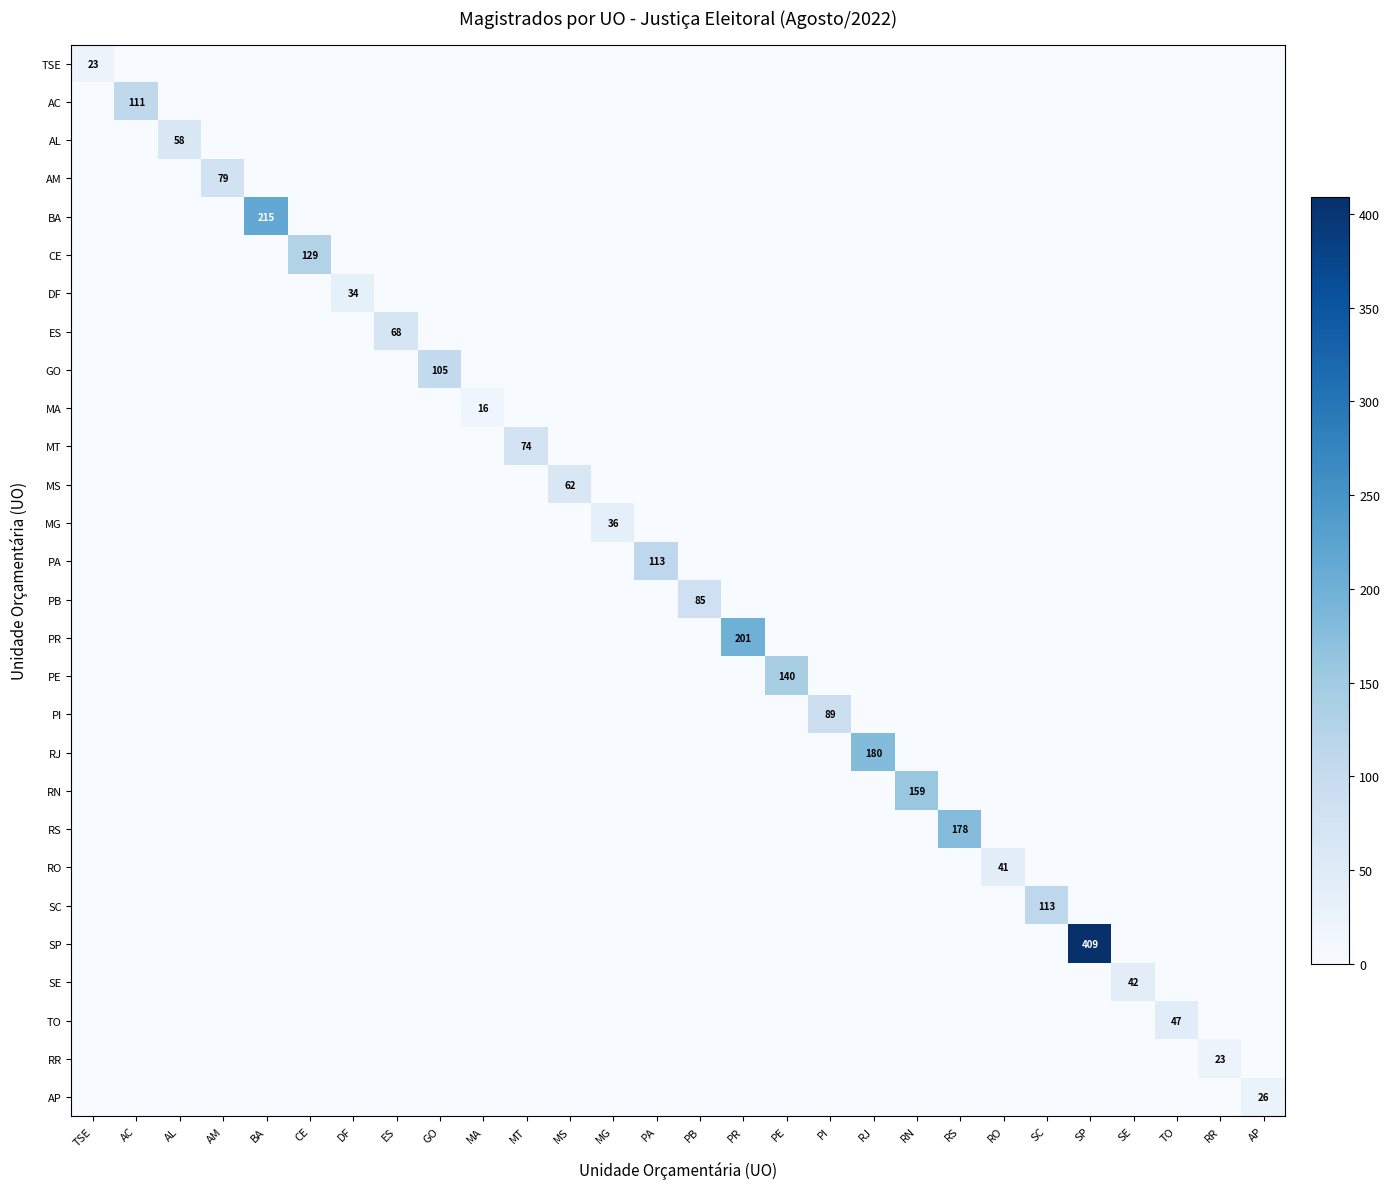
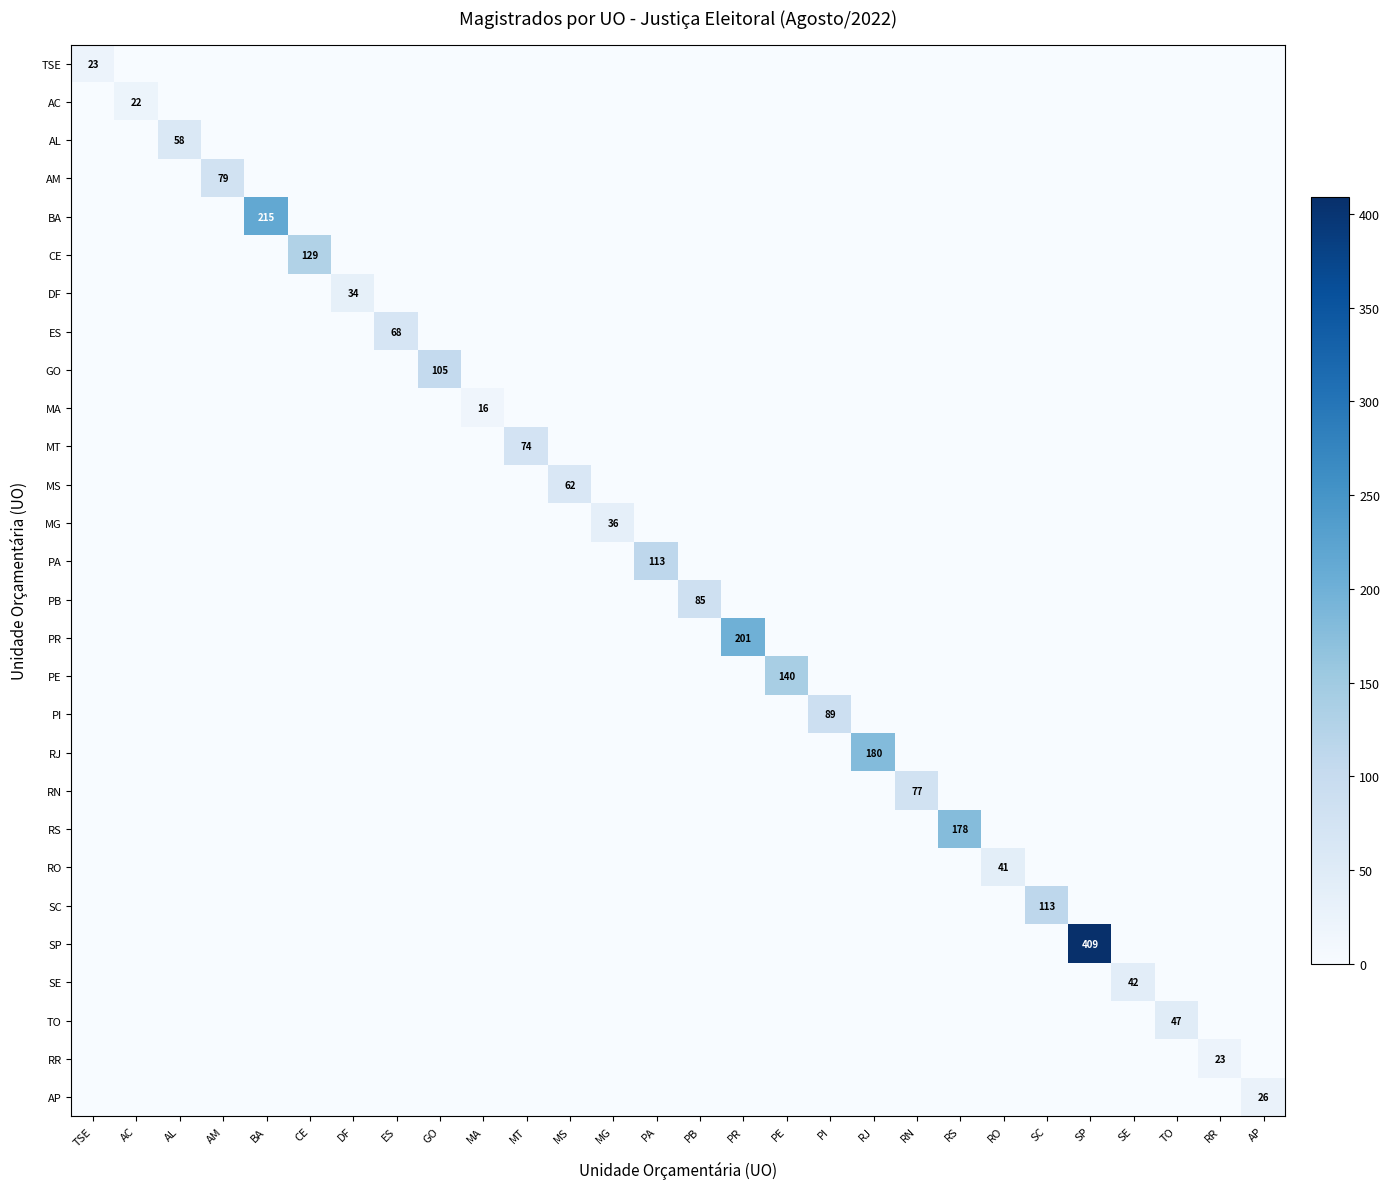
  {
    "TSE": {
      "TSE": 23
    },
    "AC": {
-     "AC": 111
+     "AC": 22
    },
    "AL": {
      "AL": 58
    },
    "AM": {
      "AM": 79
    },
    "BA": {
      "BA": 215
    },
    "CE": {
      "CE": 129
    },
    "DF": {
      "DF": 34
    },
    "ES": {
      "ES": 68
    },
    "GO": {
      "GO": 105
    },
    "MA": {
      "MA": 16
    },
    "MT": {
      "MT": 74
    },
    "MS": {
      "MS": 62
    },
    "MG": {
      "MG": 36
    },
    "PA": {
      "PA": 113
    },
    "PB": {
      "PB": 85
    },
    "PR": {
      "PR": 201
    },
    "PE": {
      "PE": 140
    },
    "PI": {
      "PI": 89
    },
    "RJ": {
      "RJ": 180
    },
    "RN": {
-     "RN": 159
+     "RN": 77
    },
    "RS": {
      "RS": 178
    },
    "RO": {
      "RO": 41
    },
    "SC": {
      "SC": 113
    },
    "SP": {
      "SP": 409
    },
    "SE": {
      "SE": 42
    },
    "TO": {
      "TO": 47
    },
    "RR": {
      "RR": 23
    },
    "AP": {
      "AP": 26
    }
  }
